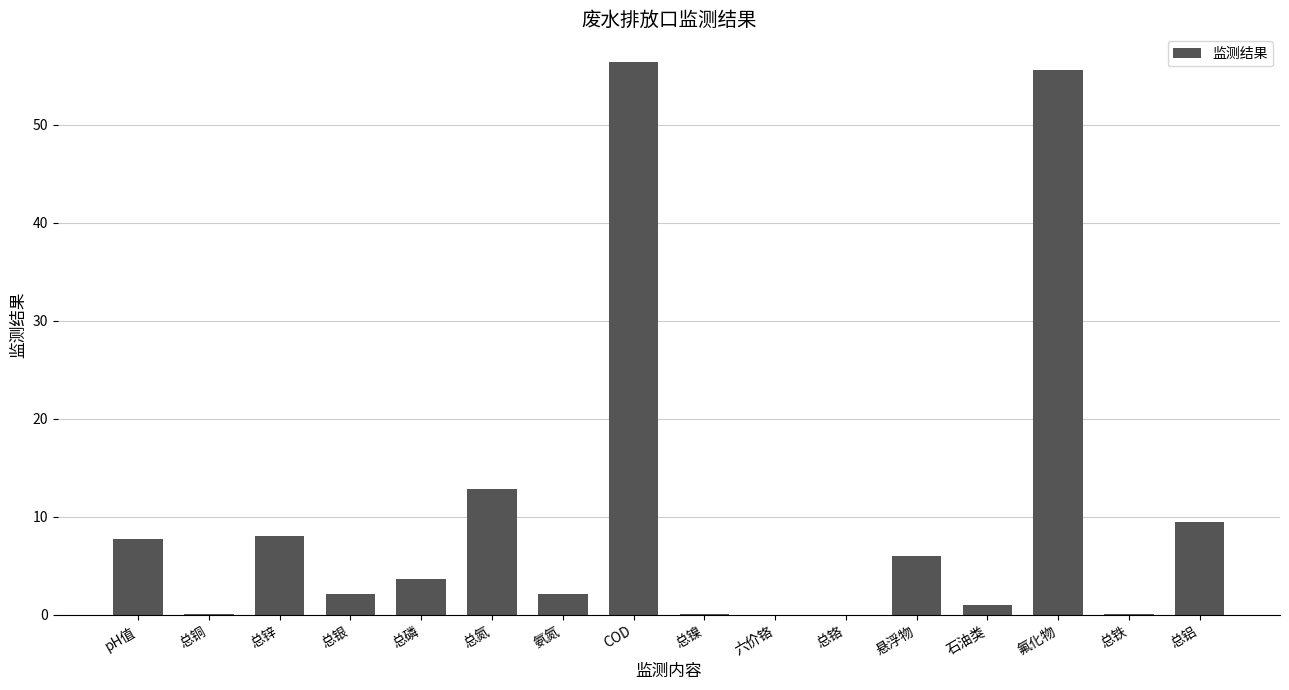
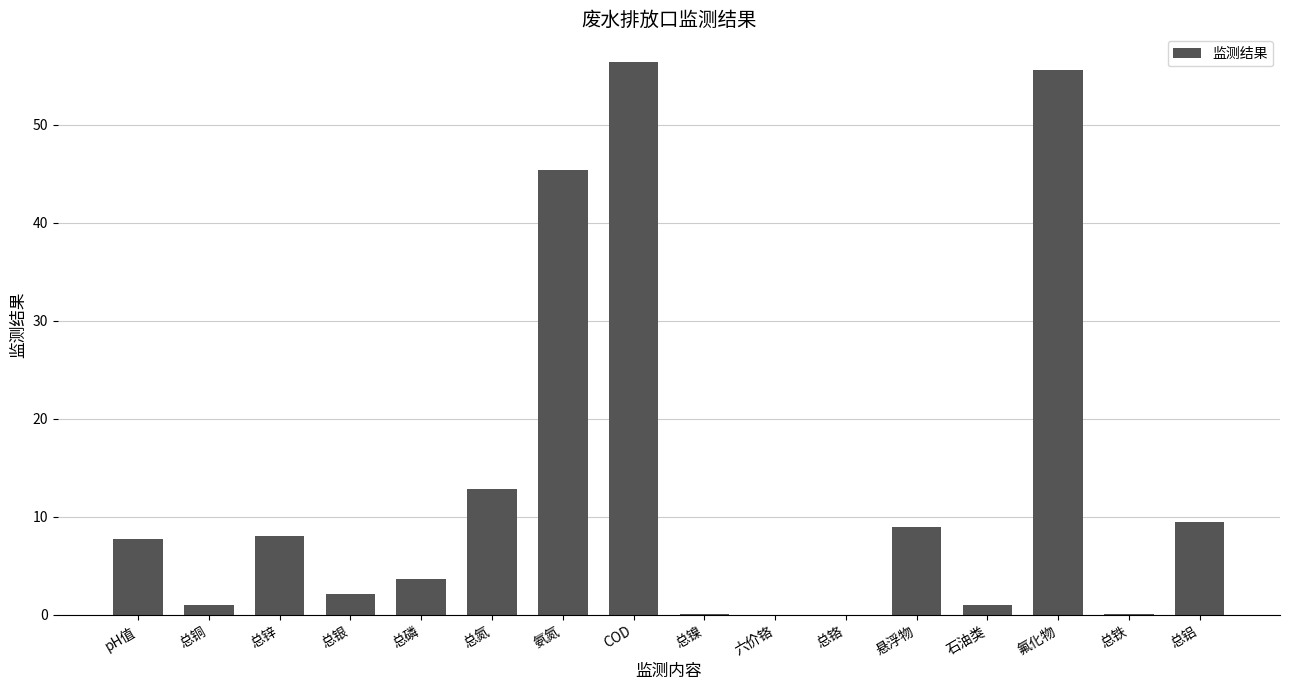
  {
    "pH值": 8,
-   "总铜": 0,
+   "总铜": 1,
    "总锌": 8,
    "总银": 2,
    "总磷": 4,
    "总氮": 13,
-   "氨氮": 2,
+   "氨氮": 45,
    "COD": 56,
    "六价铬": 0,
    "总铬": 0,
-   "悬浮物": 6,
+   "悬浮物": 9,
    "石油类": 1,
    "氟化物": 56,
    "总铝": 9
  }
